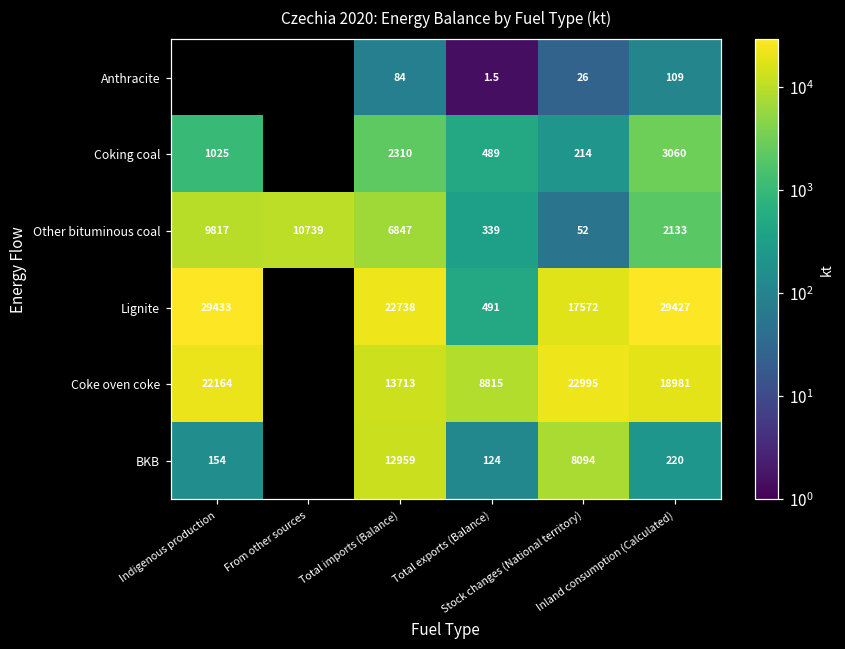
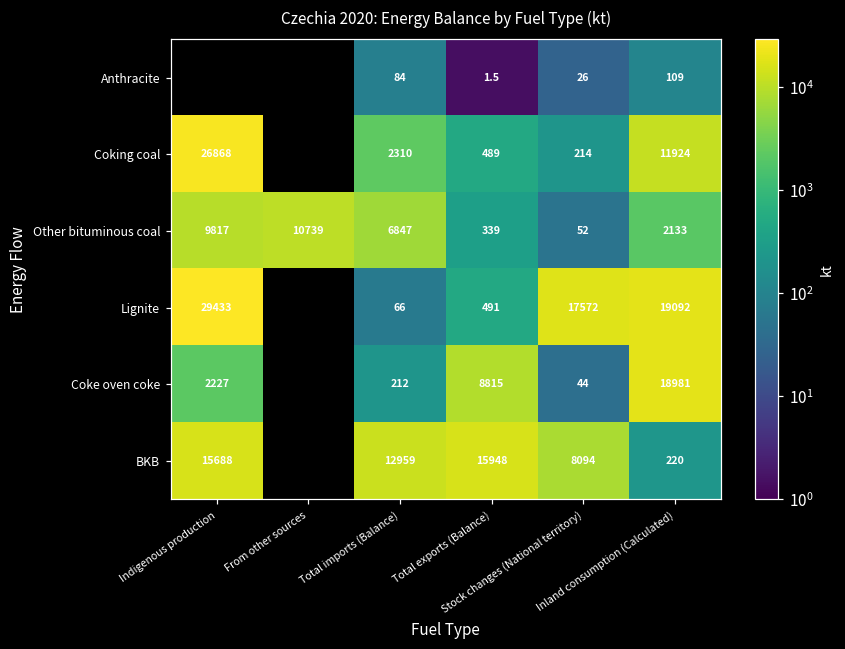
  {
    "Anthracite": {
      "Total imports (Balance)": 84,
      "Total exports (Balance)": 1.5,
      "Stock changes (National territory)": 26,
      "Inland consumption (Calculated)": 109
    },
    "Coking coal": {
-     "Indigenous production": 1025,
+     "Indigenous production": 26868,
      "Total imports (Balance)": 2310,
      "Total exports (Balance)": 489,
      "Stock changes (National territory)": 214,
-     "Inland consumption (Calculated)": 3060
+     "Inland consumption (Calculated)": 11924
    },
    "Other bituminous coal": {
      "Indigenous production": 9817,
      "From other sources": 10739,
      "Total imports (Balance)": 6847,
      "Total exports (Balance)": 339,
      "Stock changes (National territory)": 52,
      "Inland consumption (Calculated)": 2133
    },
    "Lignite": {
      "Indigenous production": 29433,
-     "Total imports (Balance)": 22738,
+     "Total imports (Balance)": 66,
      "Total exports (Balance)": 491,
      "Stock changes (National territory)": 17572,
-     "Inland consumption (Calculated)": 29427
+     "Inland consumption (Calculated)": 19092
    },
    "Coke oven coke": {
-     "Indigenous production": 22164,
-     "Total imports (Balance)": 13713,
+     "Indigenous production": 2227,
+     "Total imports (Balance)": 212,
      "Total exports (Balance)": 8815,
-     "Stock changes (National territory)": 22995,
+     "Stock changes (National territory)": 44,
      "Inland consumption (Calculated)": 18981
    },
    "BKB": {
-     "Indigenous production": 154,
+     "Indigenous production": 15688,
      "Total imports (Balance)": 12959,
-     "Total exports (Balance)": 124,
+     "Total exports (Balance)": 15948,
      "Stock changes (National territory)": 8094,
      "Inland consumption (Calculated)": 220
    }
  }
